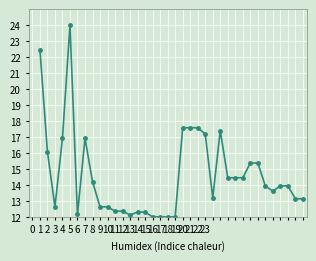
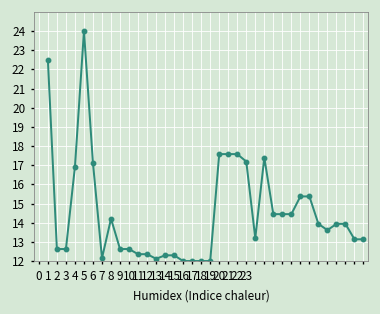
  {
    "1": 22.5,
-   "2": 16.1,
+   "2": 12.6,
    "3": 12.6,
    "4": 16.9,
    "5": 24.0,
-   "6": 12.1,
-   "7": 16.9,
+   "6": 17.1,
+   "7": 12.1,
    "8": 14.2,
    "9": 12.6
  }
